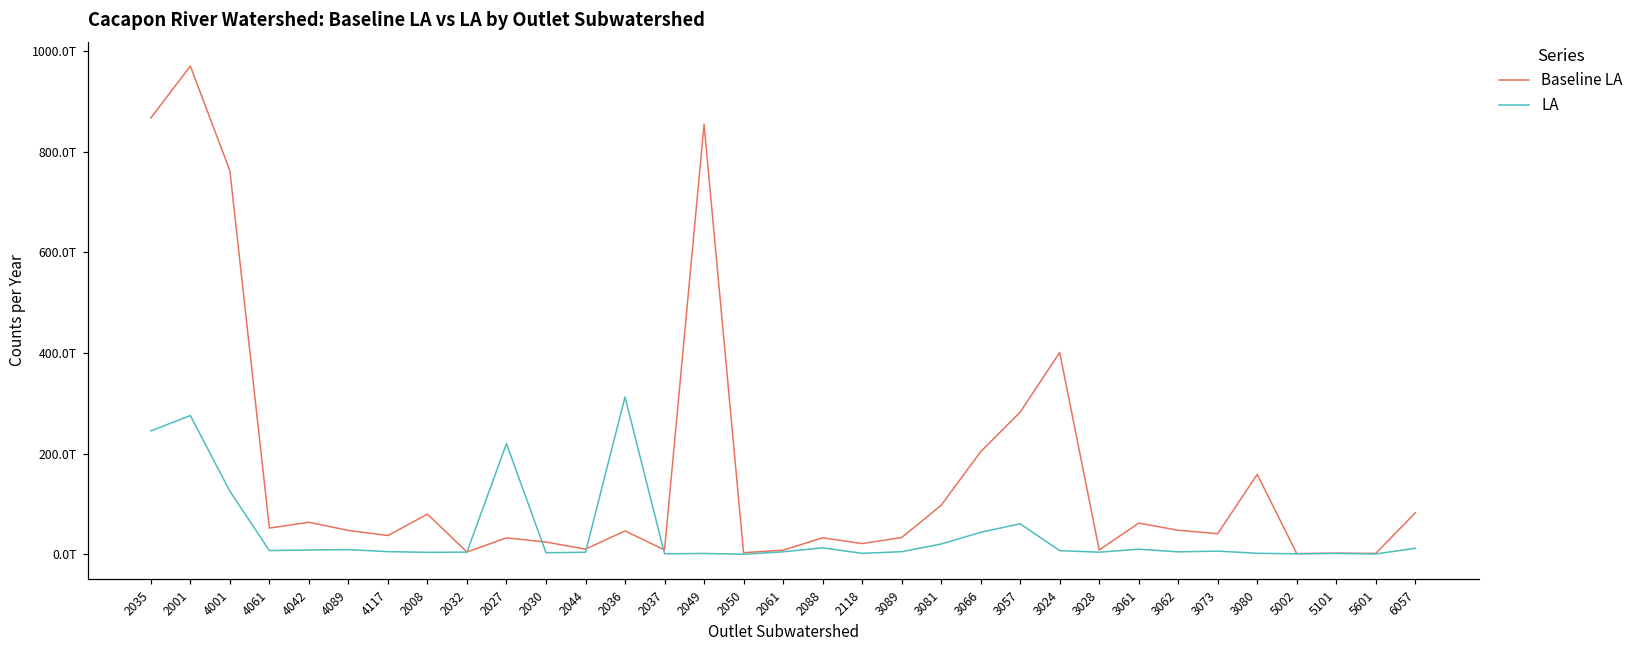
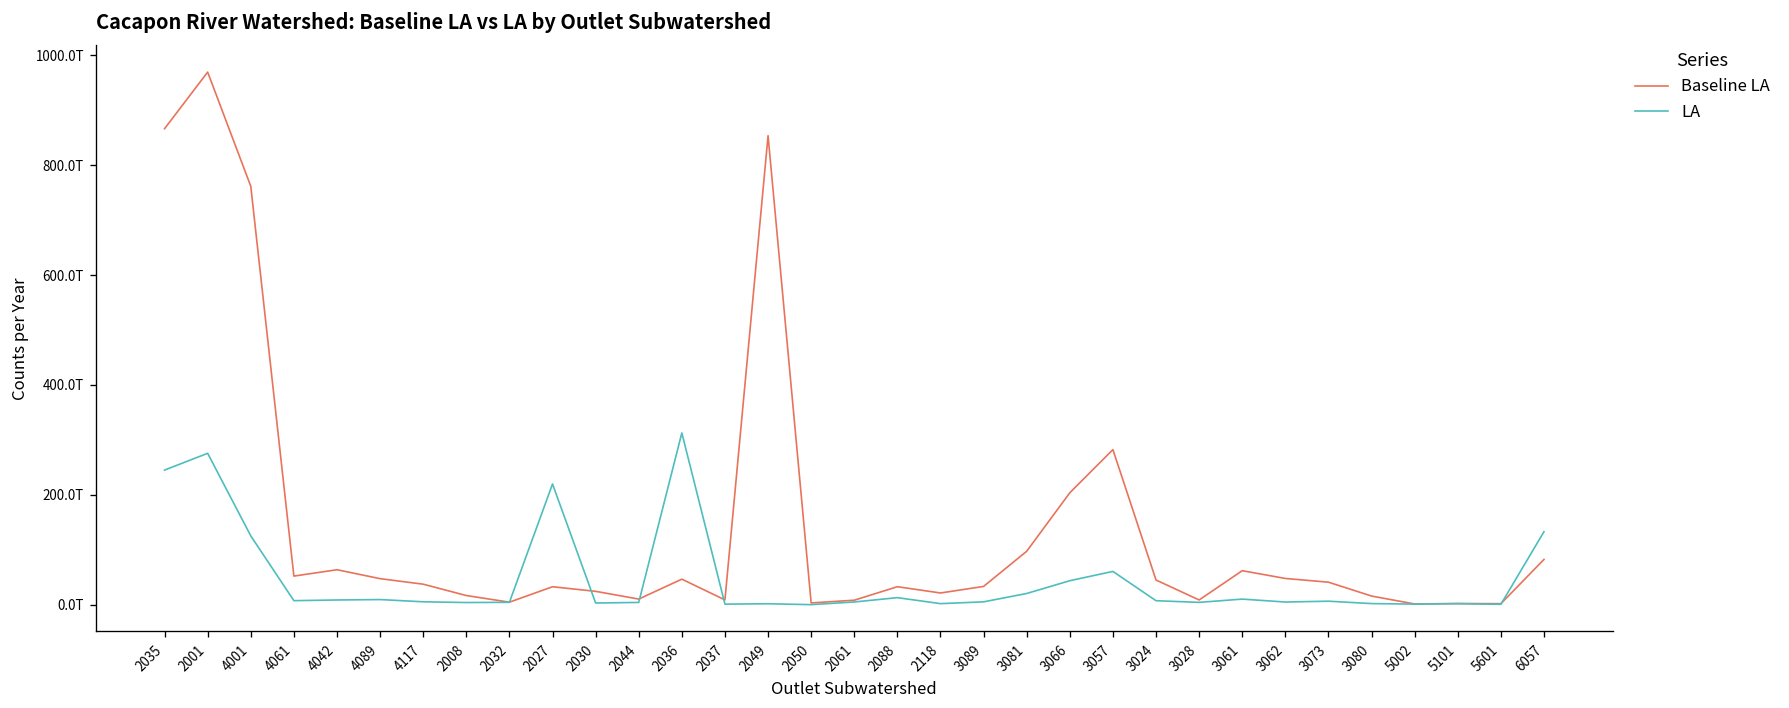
  {
    "Baseline LA": {
      "2035": "870T",
      "2001": "970T",
      "4001": "760T",
      "4061": "50T",
      "4042": "60T",
      "4089": "50T",
      "4117": "40T",
-     "2008": "80T",
+     "2008": "20T",
      "2027": "30T",
      "2030": "20T",
      "2044": "10T",
      "2036": "50T",
      "2037": "10T",
      "2049": "850T",
      "2088": "30T",
      "2118": "20T",
      "3089": "30T",
      "3081": "100T",
      "3066": "200T",
      "3057": "280T",
-     "3024": "400T",
+     "3024": "40T",
      "3061": "60T",
      "3062": "50T",
      "3073": "40T",
-     "3080": "160T",
+     "3080": "20T",
      "6057": "80T"
    },
    "LA": {
      "2035": "250T",
      "2001": "280T",
      "4001": "130T",
      "4061": "10T",
      "4042": "10T",
      "4089": "10T",
      "4117": "10T",
      "2008": "0T",
      "2027": "220T",
      "2030": "0T",
      "2044": "0T",
      "2036": "310T",
      "2037": "0T",
      "2049": "0T",
      "2088": "10T",
      "2118": "0T",
      "3089": "10T",
      "3081": "20T",
      "3066": "40T",
      "3057": "60T",
      "3024": "10T",
      "3061": "10T",
      "3062": "0T",
      "3073": "10T",
      "3080": "0T",
-     "6057": "10T"
+     "6057": "130T"
    }
  }
